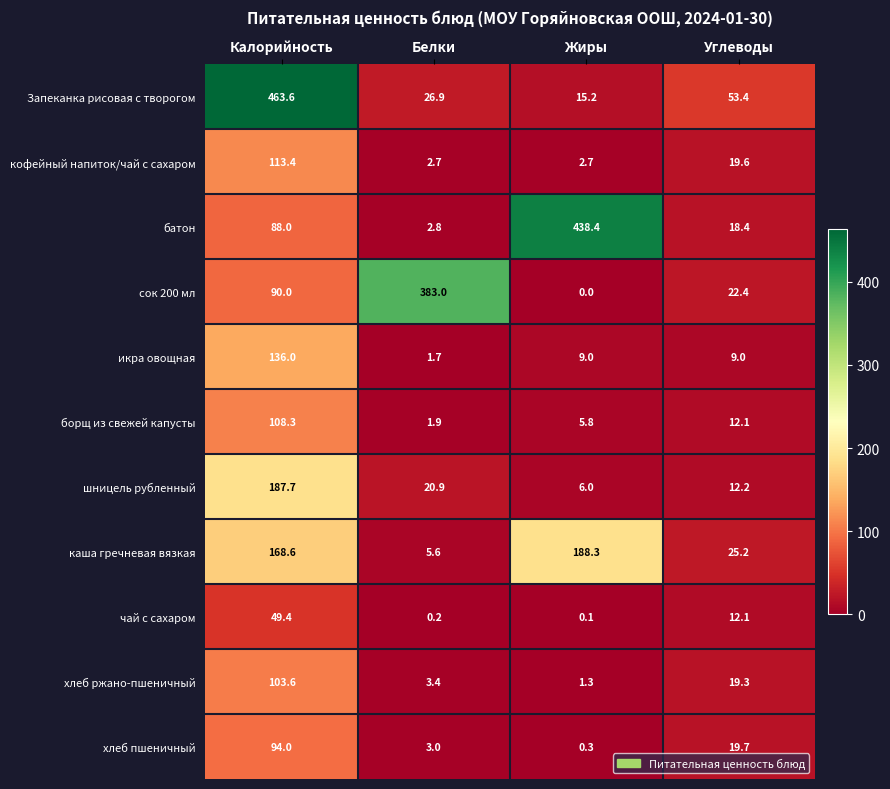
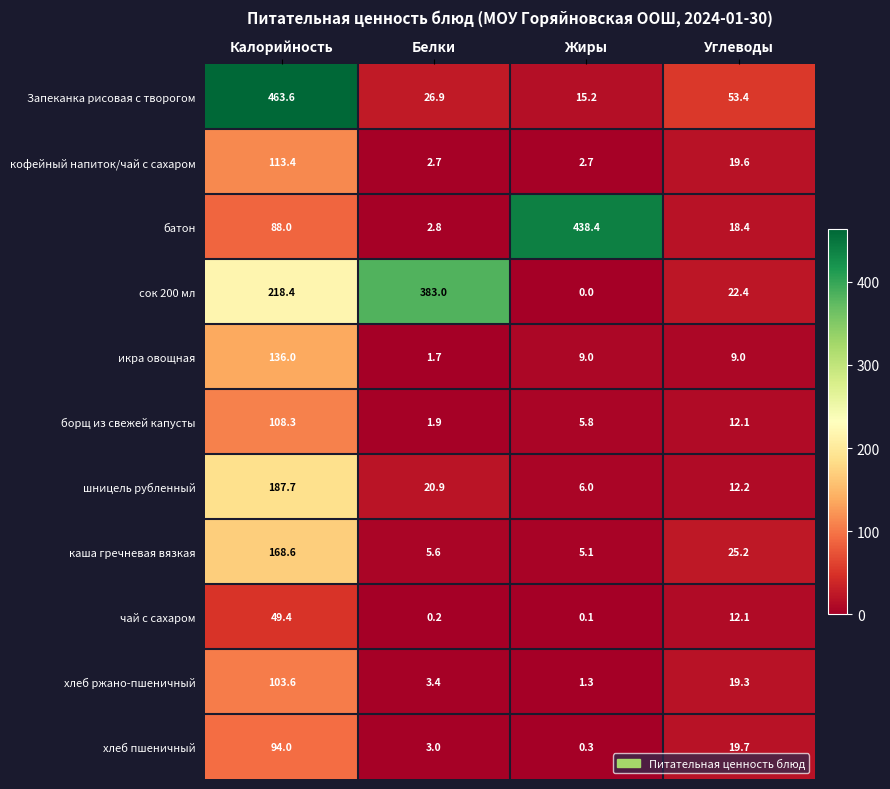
  {
    "Запеканка рисовая с творогом": {
      "Калорийность": 463.6,
      "Белки": 26.9,
      "Жиры": 15.2,
      "Углеводы": 53.4
    },
    "кофейный напиток/чай с сахаром": {
      "Калорийность": 113.4,
      "Белки": 2.7,
      "Жиры": 2.7,
      "Углеводы": 19.6
    },
    "батон": {
      "Калорийность": 88.0,
      "Белки": 2.8,
      "Жиры": 438.4,
      "Углеводы": 18.4
    },
    "сок 200 мл": {
-     "Калорийность": 90.0,
+     "Калорийность": 218.4,
      "Белки": 383.0,
      "Жиры": 0.0,
      "Углеводы": 22.4
    },
    "икра овощная": {
      "Калорийность": 136.0,
      "Белки": 1.7,
      "Жиры": 9.0,
      "Углеводы": 9.0
    },
    "борщ из свежей капусты": {
      "Калорийность": 108.3,
      "Белки": 1.9,
      "Жиры": 5.8,
      "Углеводы": 12.1
    },
    "шницель рубленный": {
      "Калорийность": 187.7,
      "Белки": 20.9,
      "Жиры": 6.0,
      "Углеводы": 12.2
    },
    "каша гречневая вязкая": {
      "Калорийность": 168.6,
      "Белки": 5.6,
-     "Жиры": 188.3,
+     "Жиры": 5.1,
      "Углеводы": 25.2
    },
    "чай с сахаром": {
      "Калорийность": 49.4,
      "Белки": 0.2,
      "Жиры": 0.1,
      "Углеводы": 12.1
    },
    "хлеб ржано-пшеничный": {
      "Калорийность": 103.6,
      "Белки": 3.4,
      "Жиры": 1.3,
      "Углеводы": 19.3
    },
    "хлеб пшеничный": {
      "Калорийность": 94.0,
      "Белки": 3.0,
      "Жиры": 0.3,
      "Углеводы": 19.7
    }
  }
